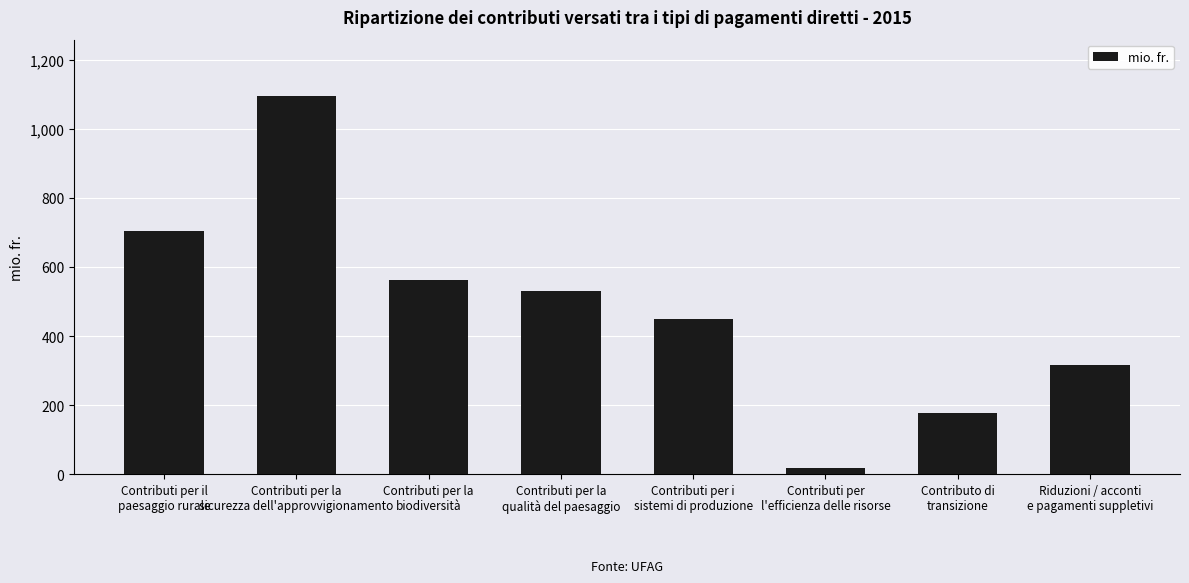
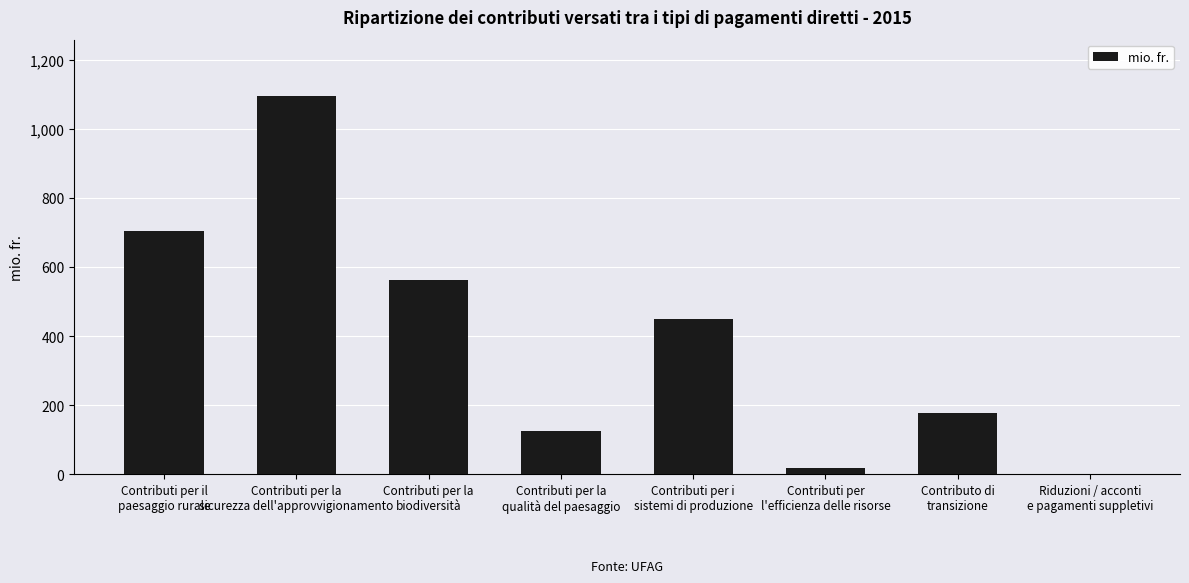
  {
    "Contributi per il paesaggio rurale": "700",
    "Contributi per la sicurezza dell'approvvigionamento": "1,090",
    "Contributi per la biodiversità": "560",
-   "Contributi per la qualità del paesaggio": "530",
+   "Contributi per la qualità del paesaggio": "130",
    "Contributi per i sistemi di produzione": "450",
    "Contributi per l'efficienza delle risorse": "20",
    "Contributo di transizione": "180",
-   "Riduzioni / acconti e pagamenti suppletivi": "320"
+   "Riduzioni / acconti e pagamenti suppletivi": "0"
  }
